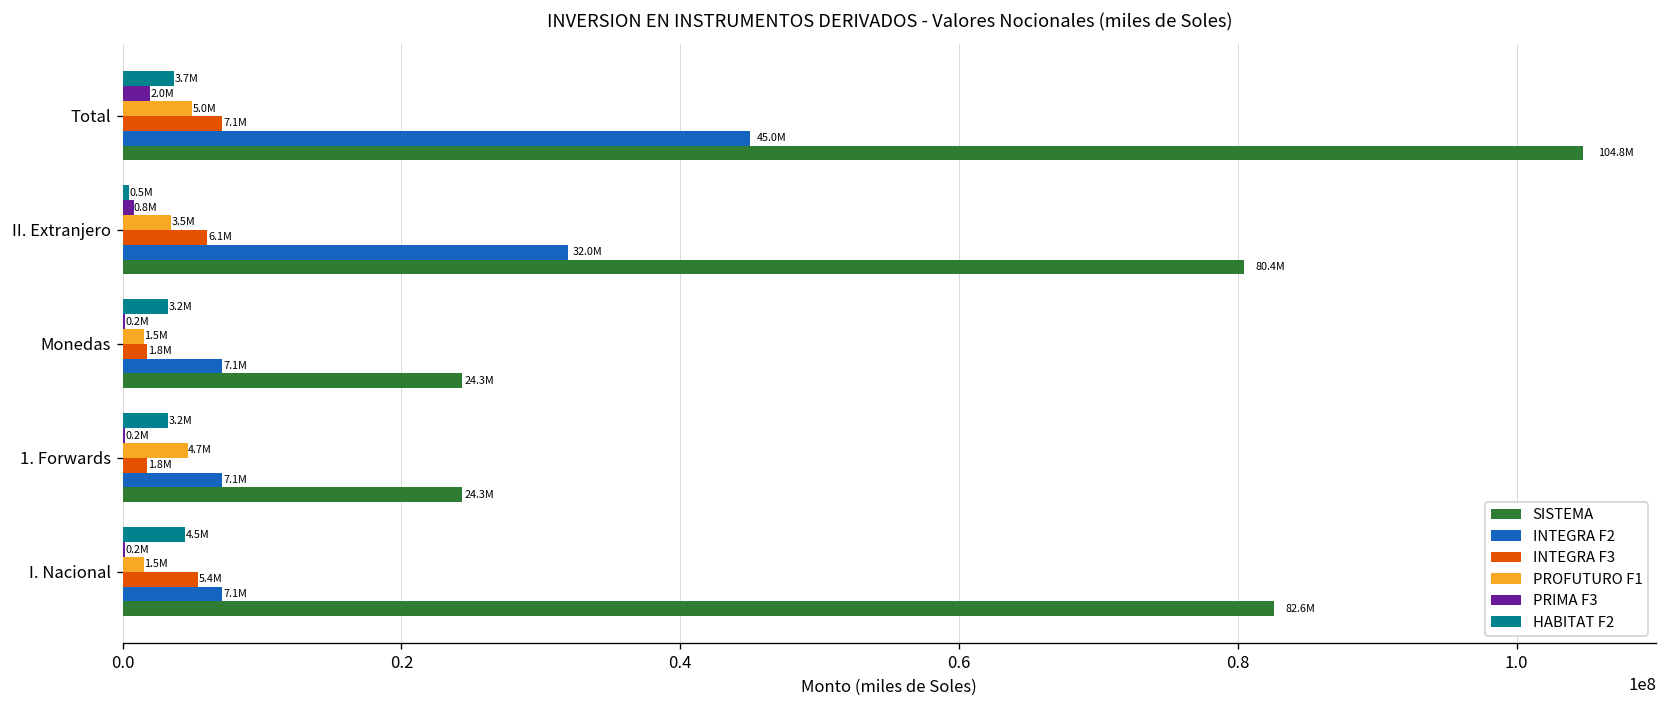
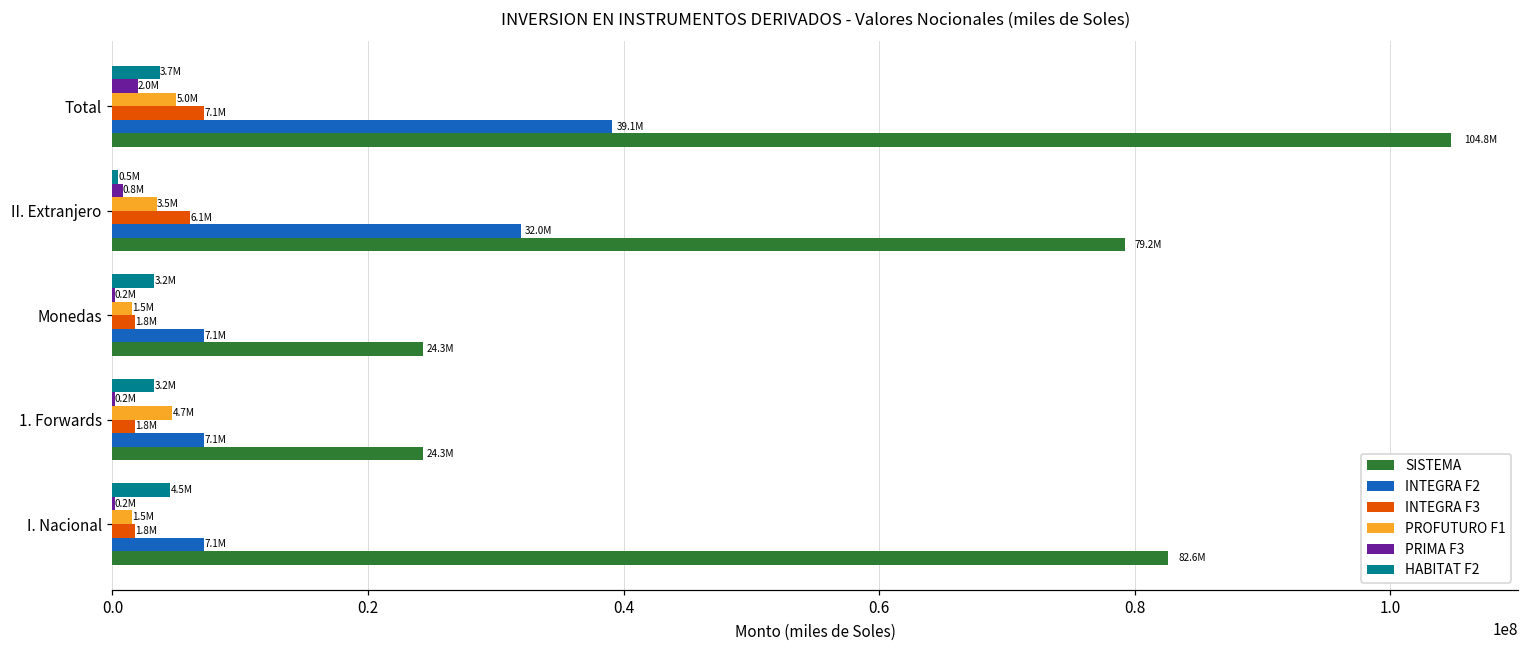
  {
    "SISTEMA": {
      "Total": "104.8M",
-     "II. Extranjero": "80.4M",
+     "II. Extranjero": "79.2M",
      "Monedas": "24.3M",
      "1. Forwards": "24.3M",
      "I. Nacional": "82.6M"
    },
    "INTEGRA F2": {
-     "Total": "45.0M",
+     "Total": "39.1M",
      "II. Extranjero": "32.0M",
      "Monedas": "7.1M",
      "1. Forwards": "7.1M",
      "I. Nacional": "7.1M"
    },
    "INTEGRA F3": {
      "Total": "7.1M",
      "II. Extranjero": "6.1M",
      "Monedas": "1.8M",
      "1. Forwards": "1.8M",
-     "I. Nacional": "5.4M"
+     "I. Nacional": "1.8M"
    },
    "PROFUTURO F1": {
      "Total": "5.0M",
      "II. Extranjero": "3.5M",
      "Monedas": "1.5M",
      "1. Forwards": "4.7M",
      "I. Nacional": "1.5M"
    },
    "PRIMA F3": {
      "Total": "2.0M",
      "II. Extranjero": "0.8M",
      "Monedas": "0.2M",
      "1. Forwards": "0.2M",
      "I. Nacional": "0.2M"
    },
    "HABITAT F2": {
      "Total": "3.7M",
      "II. Extranjero": "0.5M",
      "Monedas": "3.2M",
      "1. Forwards": "3.2M",
      "I. Nacional": "4.5M"
    }
  }
